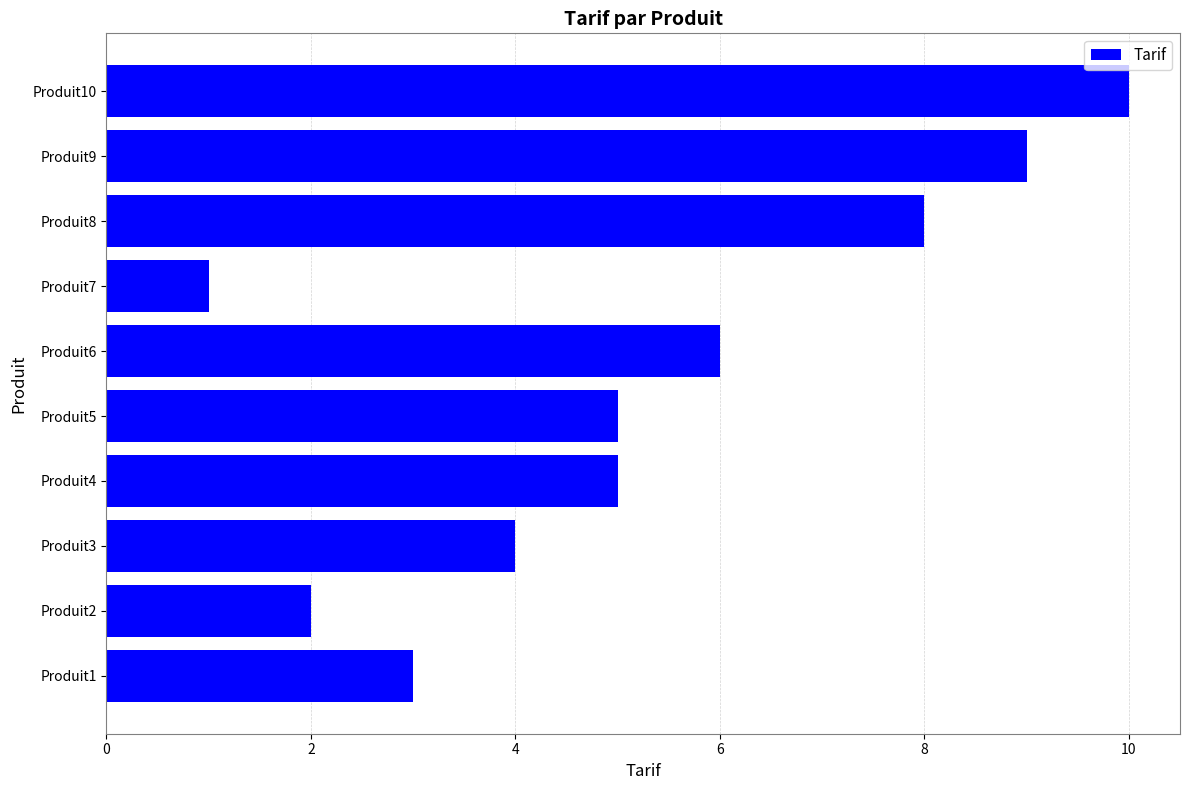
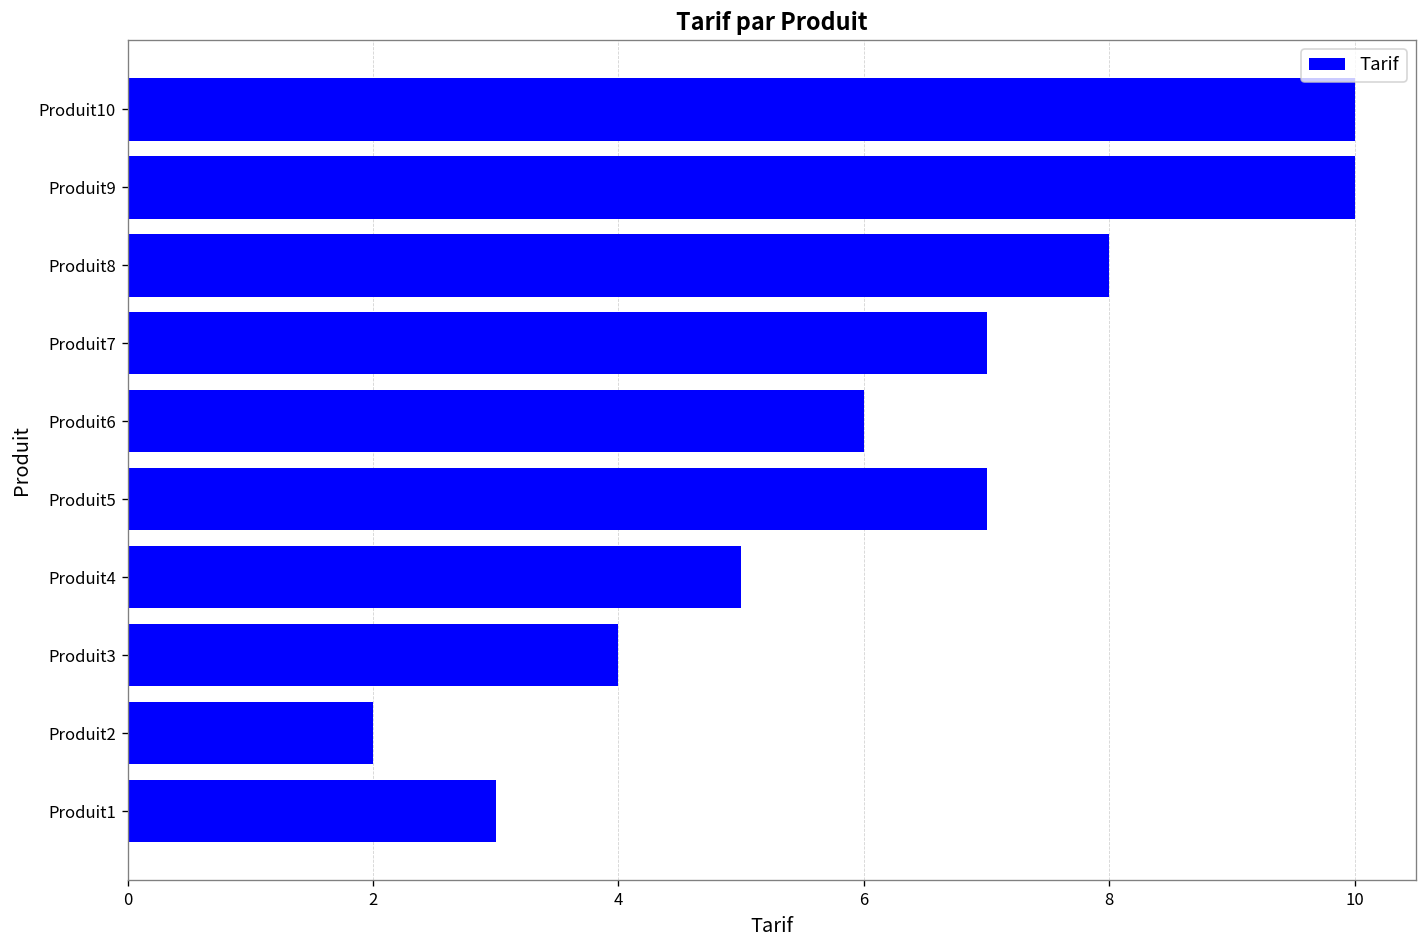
  {
    "Produit10": 10,
-   "Produit9": 9,
+   "Produit9": 10,
    "Produit8": 8,
-   "Produit7": 1,
+   "Produit7": 7,
    "Produit6": 6,
-   "Produit5": 5,
+   "Produit5": 7,
    "Produit4": 5,
    "Produit3": 4,
    "Produit2": 2,
    "Produit1": 3
  }
